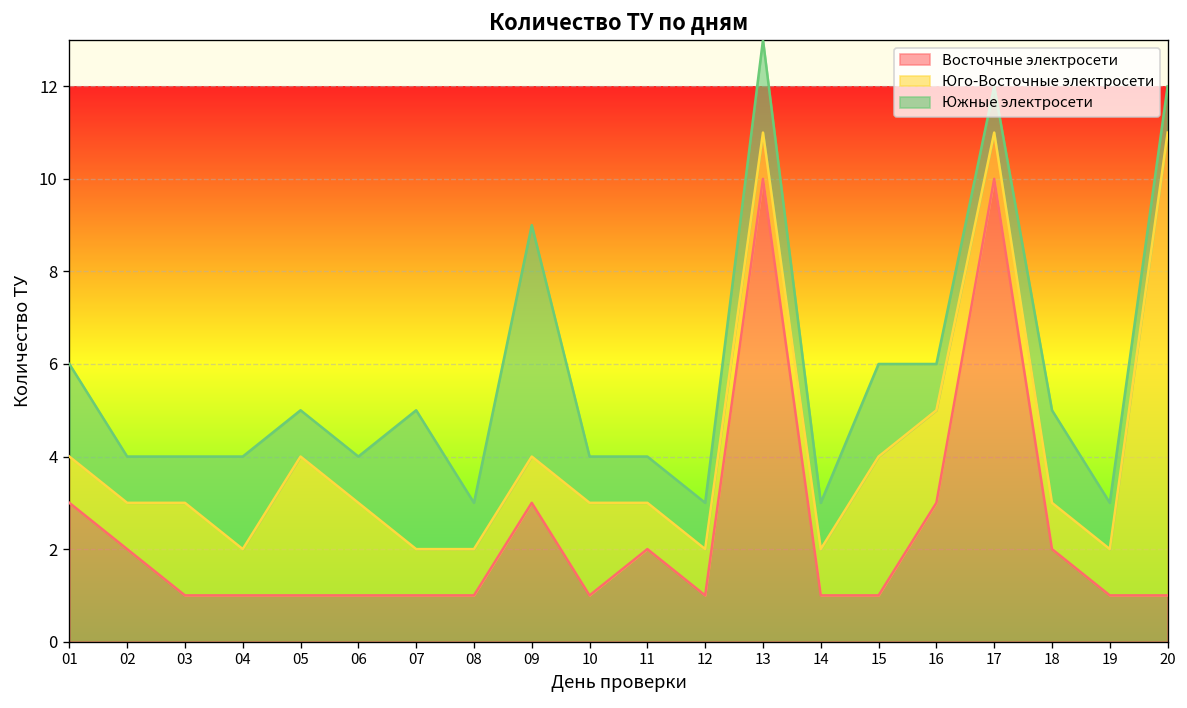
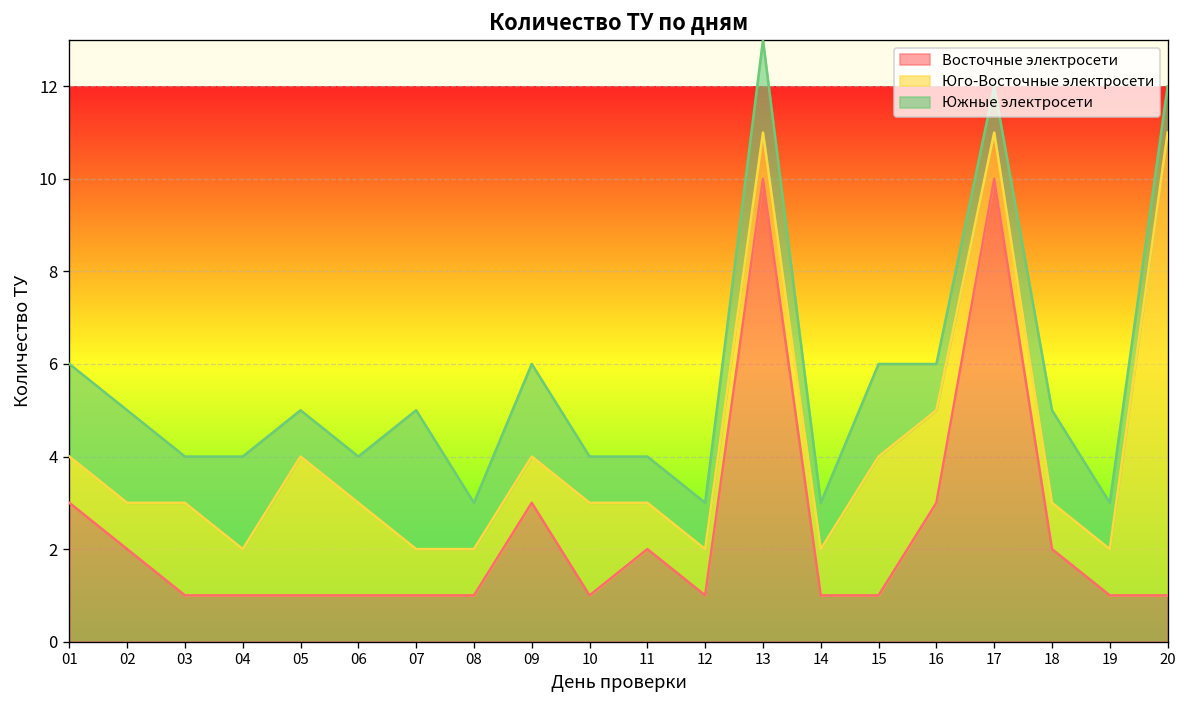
  {
    "Восточные электросети": {
      "01": 3,
      "02": 2,
      "03": 1,
      "04": 1,
      "05": 1,
      "06": 1,
      "07": 1,
      "08": 1,
      "09": 3,
      "10": 1,
      "11": 2,
      "12": 1,
      "13": 10,
      "14": 1,
      "15": 1,
      "16": 3,
      "17": 10,
      "18": 2,
      "19": 1,
      "20": 1
    },
    "Юго-Восточные электросети": {
      "01": 1,
      "02": 1,
      "03": 2,
      "04": 1,
      "05": 3,
      "06": 2,
      "07": 1,
      "08": 1,
      "09": 1,
      "10": 2,
      "11": 1,
      "12": 1,
      "13": 1,
      "14": 1,
      "15": 3,
      "16": 2,
      "17": 1,
      "18": 1,
      "19": 1,
      "20": 10
    },
    "Южные электросети": {
      "01": 2,
-     "02": 1,
+     "02": 2,
      "03": 1,
      "04": 2,
      "05": 1,
      "06": 1,
      "07": 3,
      "08": 1,
-     "09": 5,
+     "09": 2,
      "10": 1,
      "11": 1,
      "12": 1,
      "13": 2,
      "14": 1,
      "15": 2,
      "16": 1,
      "18": 2,
      "19": 1,
      "20": 1
    }
  }
